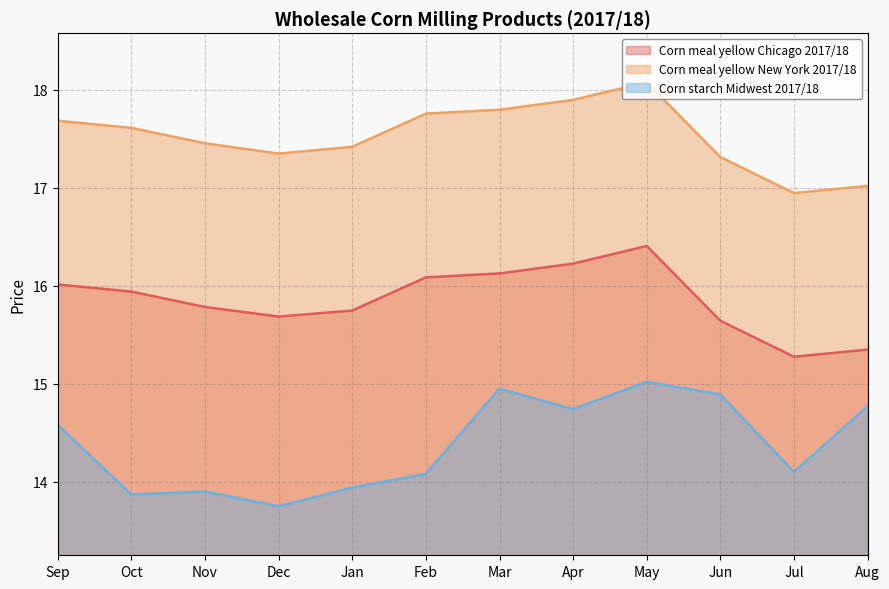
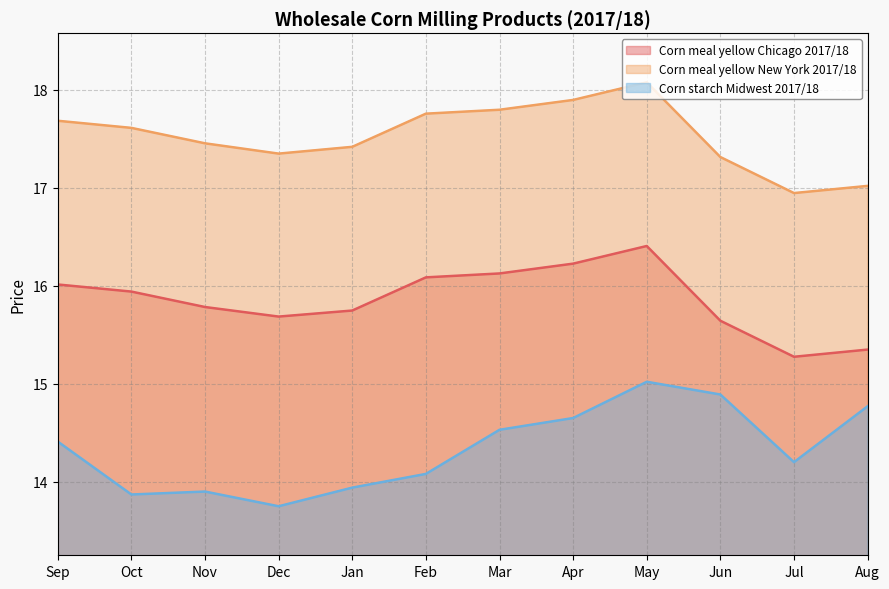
  {
    "Corn starch Midwest 2017/18": {
-     "Sep": 14.6,
+     "Sep": 14.4,
      "Oct": 13.9,
      "Nov": 13.9,
      "Dec": 13.8,
      "Jan": 13.9,
      "Feb": 14.1,
-     "Mar": 15.0,
-     "Apr": 14.74,
+     "Mar": 14.5,
+     "Apr": 14.65,
      "May": 15.0,
      "Jun": 14.9,
-     "Jul": 14.1,
+     "Jul": 14.2,
      "Aug": 14.8
    }
  }
